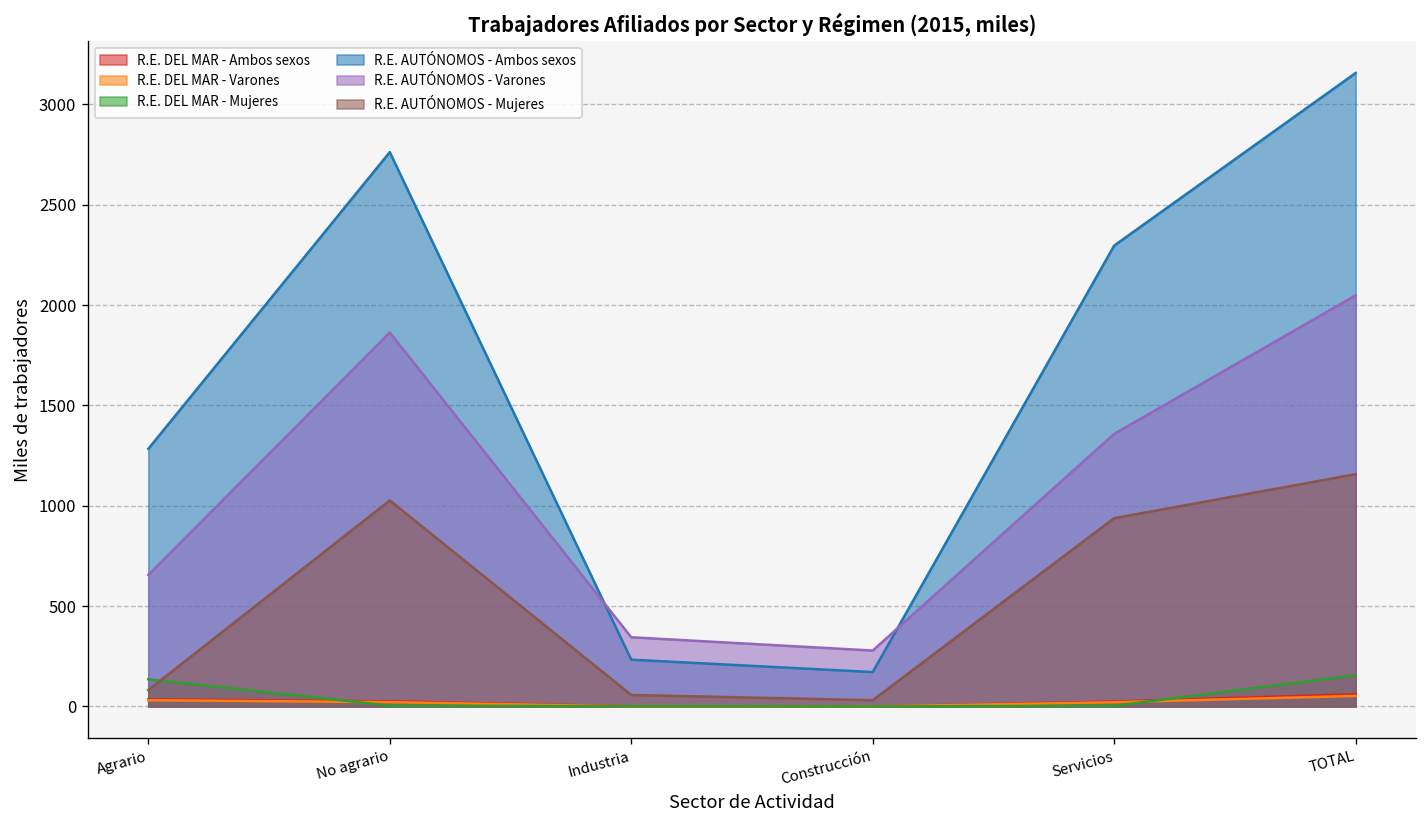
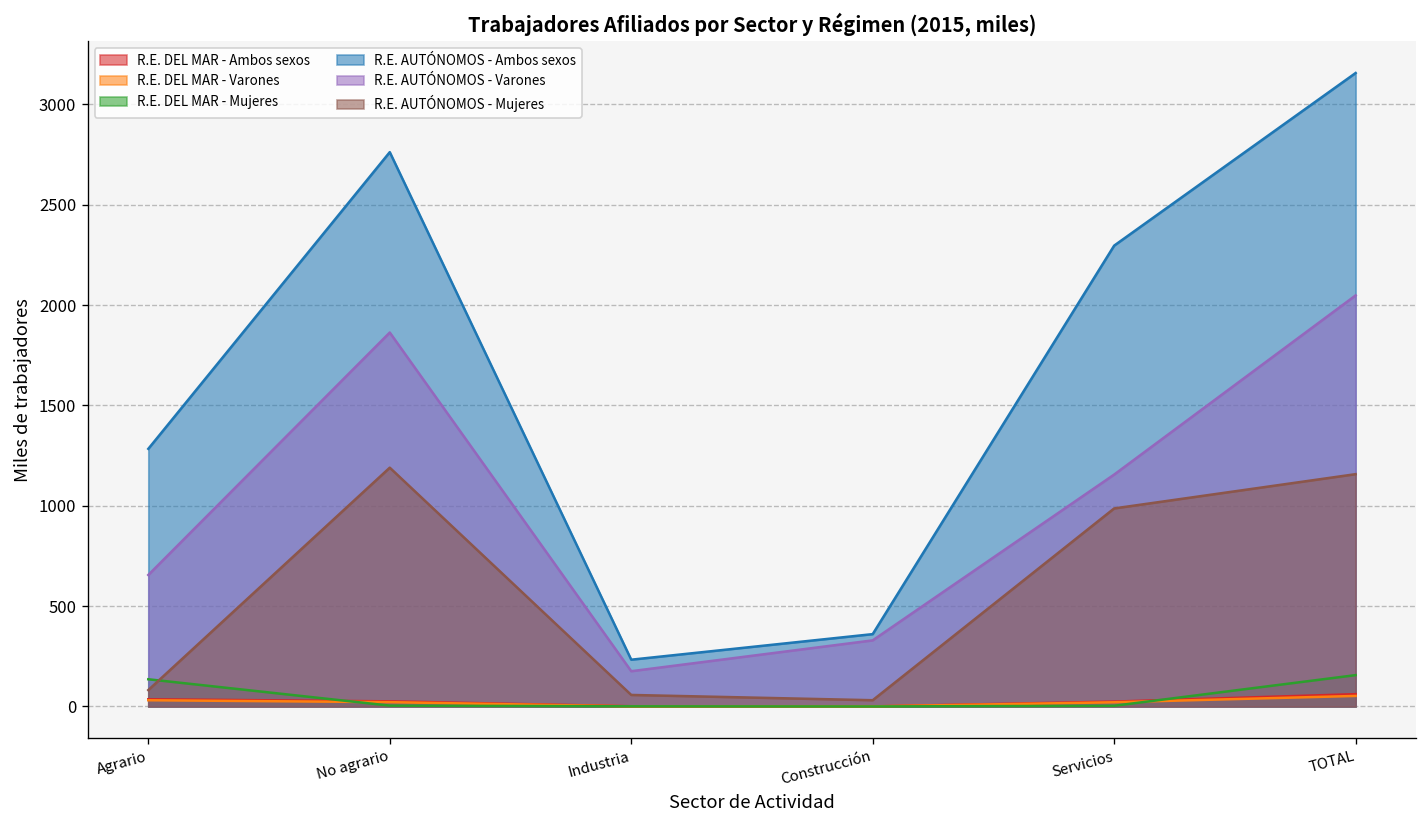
  {
    "R.E. DEL MAR - Mujeres": {
      "Agrario": 140,
      "No agrario": 0,
      "Servicios": 0,
      "TOTAL": 160
    },
    "R.E. AUTÓNOMOS - Ambos sexos": {
      "Agrario": 1280,
      "No agrario": 2760,
      "Industria": 230,
-     "Construcción": 170,
+     "Construcción": 360,
      "Servicios": 2300,
      "TOTAL": 3160
    },
    "R.E. AUTÓNOMOS - Varones": {
      "Agrario": 660,
      "No agrario": 1860,
-     "Industria": 340,
-     "Construcción": 280,
-     "Servicios": 1360,
+     "Industria": 180,
+     "Construcción": 330,
+     "Servicios": 1160,
      "TOTAL": 2050
    },
    "R.E. AUTÓNOMOS - Mujeres": {
      "Agrario": 80,
-     "No agrario": 1030,
+     "No agrario": 1190,
      "Industria": 60,
      "Construcción": 30,
-     "Servicios": 940,
+     "Servicios": 990,
      "TOTAL": 1160
    }
  }
